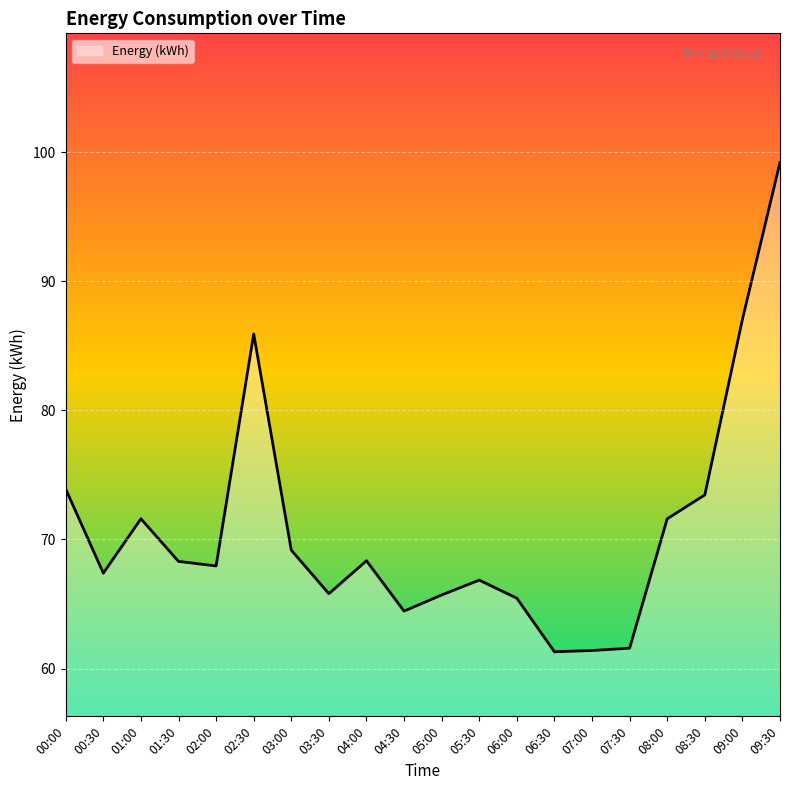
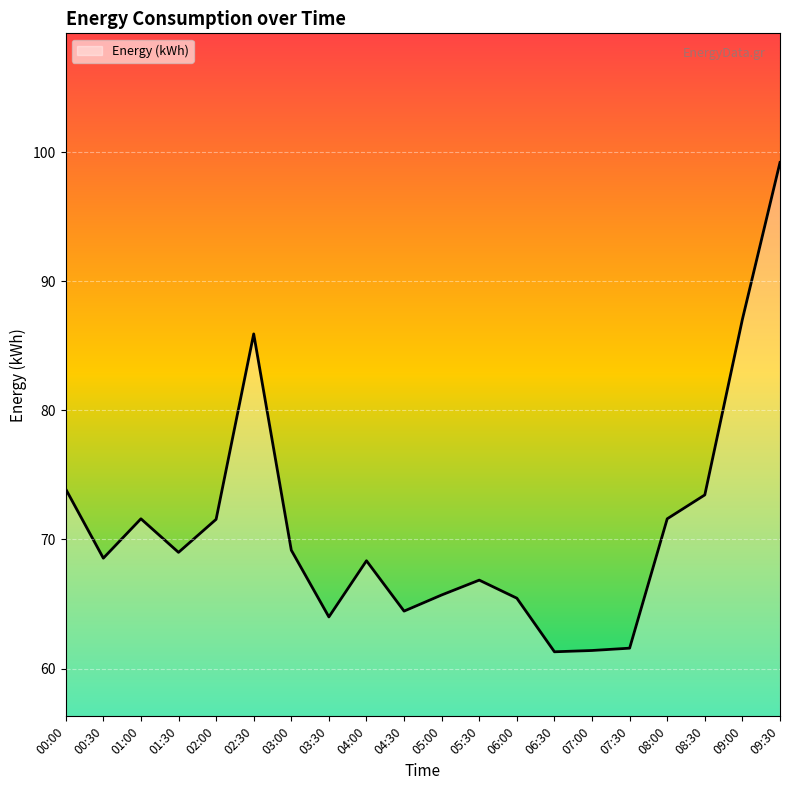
  {
    "00:00": 73.9,
-   "00:30": 67.4,
+   "00:30": 68.6,
    "01:00": 71.6,
-   "01:30": 68.3,
-   "02:00": 68.0,
+   "01:30": 69.0,
+   "02:00": 71.6,
    "02:30": 85.9,
    "03:00": 69.2,
-   "03:30": 65.8,
+   "03:30": 64.0,
    "04:00": 68.4,
    "04:30": 64.5,
    "05:00": 65.7,
    "05:30": 66.9,
    "06:00": 65.5,
    "06:30": 61.3,
    "07:00": 61.4,
    "07:30": 61.6,
    "08:00": 71.6,
    "08:30": 73.5,
    "09:00": 87.1,
    "09:30": 99.2
  }
